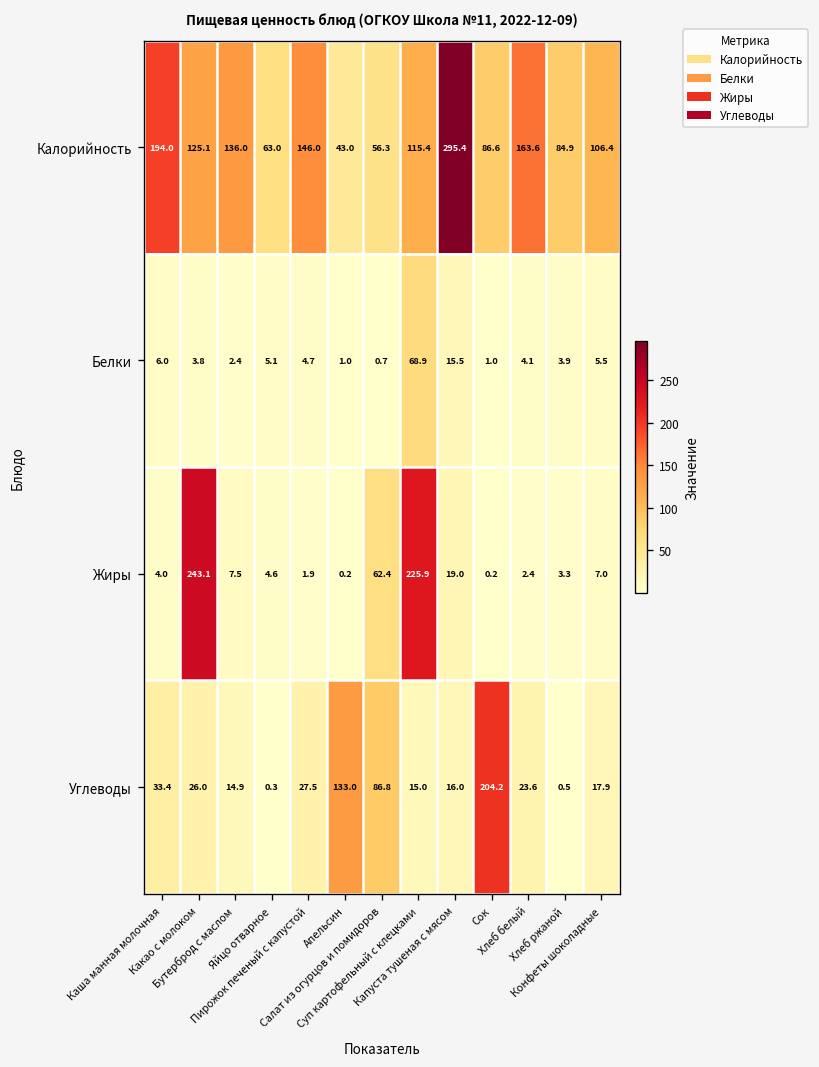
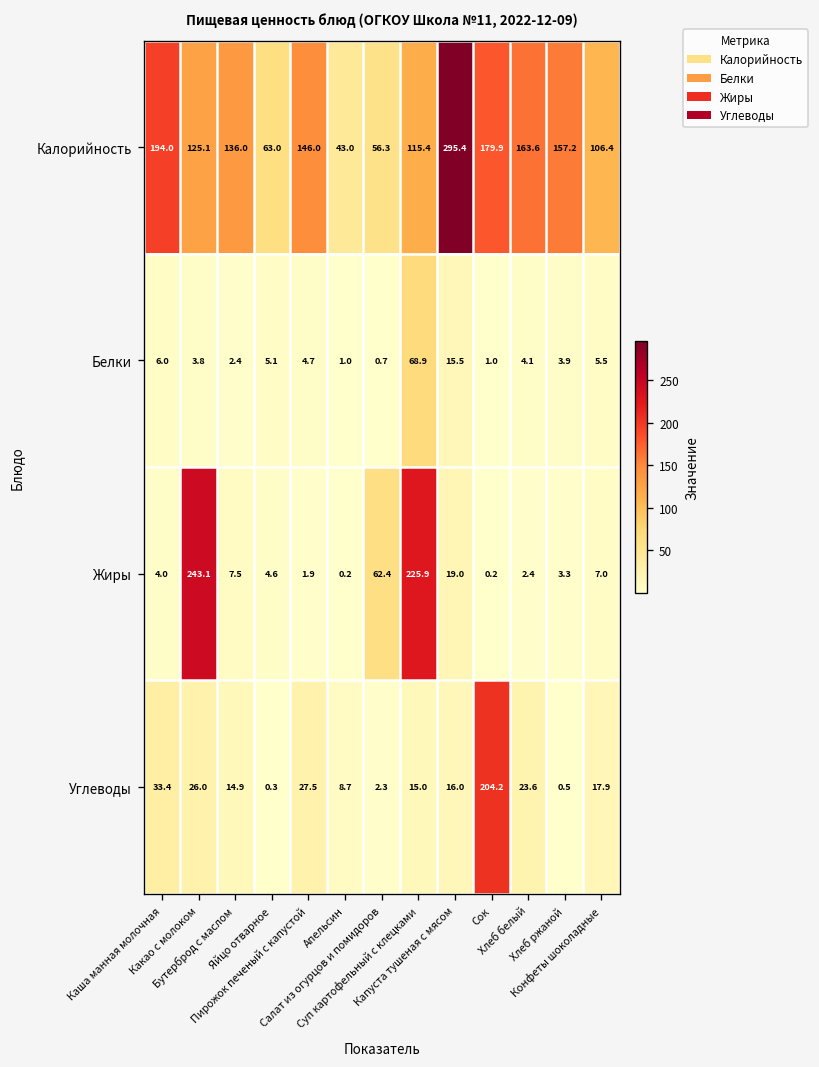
  {
    "Калорийность": {
      "Каша манная молочная": 194.0,
      "Какао с молоком": 125.1,
      "Бутерброд с маслом": 136.0,
      "Яйцо отварное": 63.0,
      "Пирожок печеный с капустой": 146.0,
      "Апельсин": 43.0,
      "Салат из огурцов и помидоров": 56.3,
      "Суп картофельный с клецками": 115.4,
      "Капуста тушеная с мясом": 295.4,
-     "Сок": 86.6,
+     "Сок": 179.9,
      "Хлеб белый": 163.6,
-     "Хлеб ржаной": 84.9,
+     "Хлеб ржаной": 157.2,
      "Конфеты шоколадные": 106.4
    },
    "Белки": {
      "Каша манная молочная": 6.0,
      "Какао с молоком": 3.8,
      "Бутерброд с маслом": 2.4,
      "Яйцо отварное": 5.1,
      "Пирожок печеный с капустой": 4.7,
      "Апельсин": 1.0,
      "Салат из огурцов и помидоров": 0.7,
      "Суп картофельный с клецками": 68.9,
      "Капуста тушеная с мясом": 15.5,
      "Сок": 1.0,
      "Хлеб белый": 4.1,
      "Хлеб ржаной": 3.9,
      "Конфеты шоколадные": 5.5
    },
    "Жиры": {
      "Каша манная молочная": 4.0,
      "Какао с молоком": 243.1,
      "Бутерброд с маслом": 7.5,
      "Яйцо отварное": 4.6,
      "Пирожок печеный с капустой": 1.9,
      "Апельсин": 0.2,
      "Салат из огурцов и помидоров": 62.4,
      "Суп картофельный с клецками": 225.9,
      "Капуста тушеная с мясом": 19.0,
      "Сок": 0.2,
      "Хлеб белый": 2.4,
      "Хлеб ржаной": 3.3,
      "Конфеты шоколадные": 7.0
    },
    "Углеводы": {
      "Каша манная молочная": 33.4,
      "Какао с молоком": 26.0,
      "Бутерброд с маслом": 14.9,
      "Яйцо отварное": 0.3,
      "Пирожок печеный с капустой": 27.5,
-     "Апельсин": 133.0,
-     "Салат из огурцов и помидоров": 86.8,
+     "Апельсин": 8.7,
+     "Салат из огурцов и помидоров": 2.3,
      "Суп картофельный с клецками": 15.0,
      "Капуста тушеная с мясом": 16.0,
      "Сок": 204.2,
      "Хлеб белый": 23.6,
      "Хлеб ржаной": 0.5,
      "Конфеты шоколадные": 17.9
    }
  }
